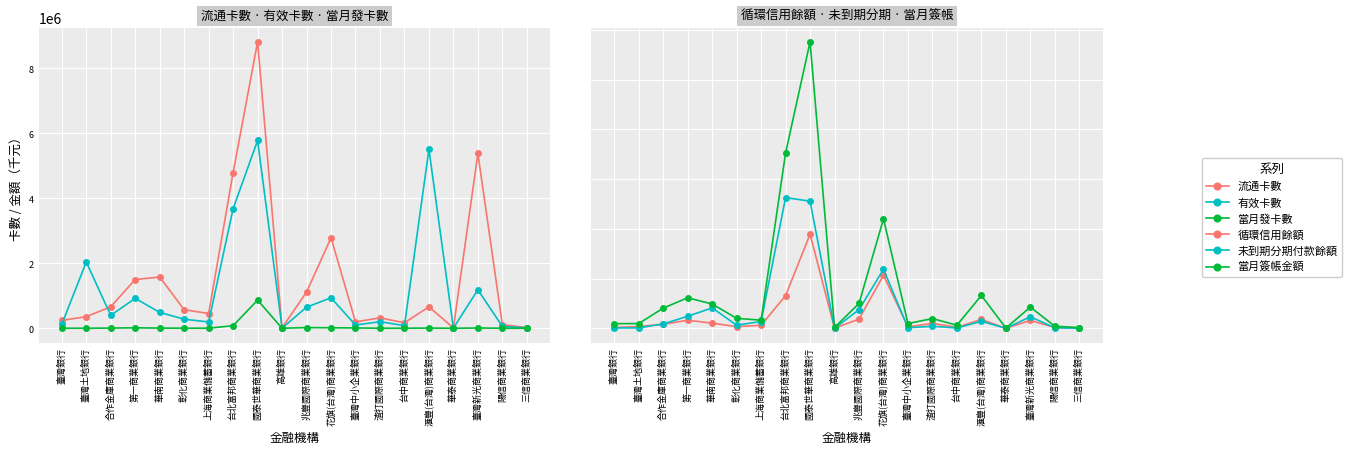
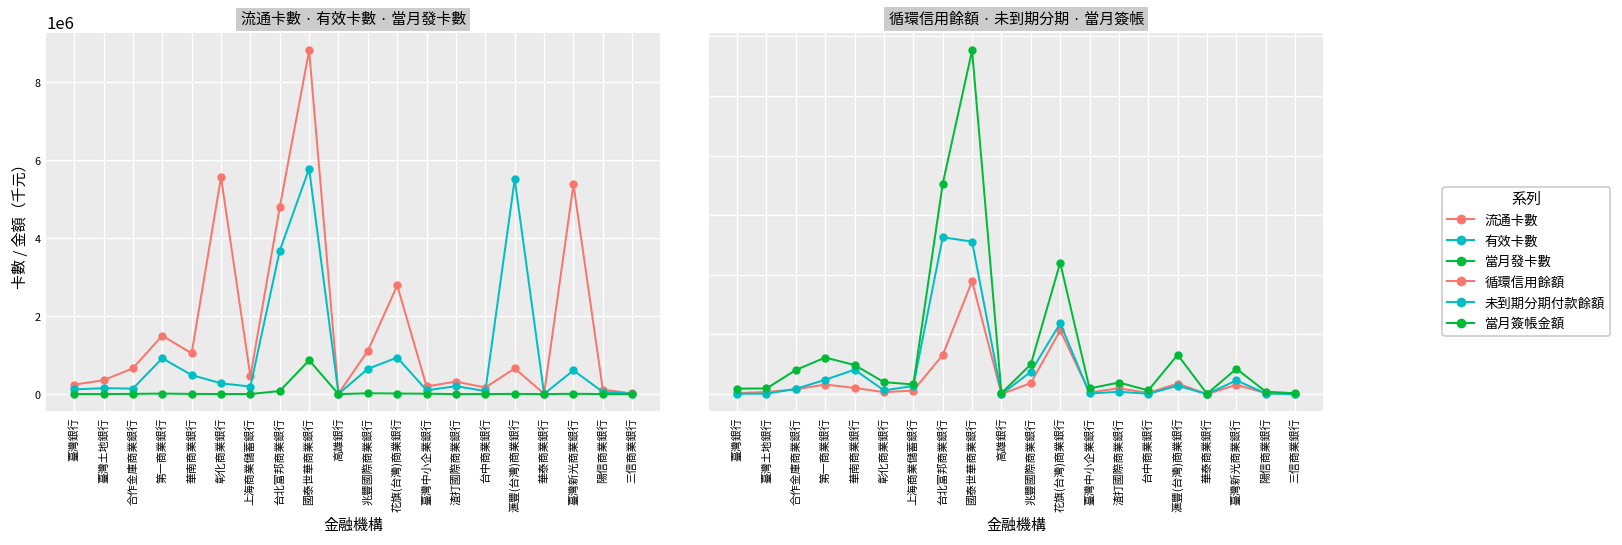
  {
    "流通卡數 · 有效卡數 · 當月發卡數": {
      "流通卡數": {
        "臺灣銀行": 200000,
        "臺灣土地銀行": 400000,
        "合作金庫商業銀行": 700000,
        "第一商業銀行": 1500000,
-       "華南商業銀行": 1600000,
-       "彰化商業銀行": 600000,
+       "華南商業銀行": 1000000,
+       "彰化商業銀行": 5600000,
        "上海商業儲蓄銀行": 500000,
        "台北富邦商業銀行": 4800000,
        "國泰世華商業銀行": 8800000,
        "兆豐國際商業銀行": 1100000,
        "花旗(台灣)商業銀行": 2800000,
        "臺灣中小企業銀行": 200000,
        "渣打國際商業銀行": 300000,
        "台中商業銀行": 200000,
        "滙豐(台灣)商業銀行": 700000,
        "臺灣新光商業銀行": 5400000
      },
      "有效卡數": {
        "臺灣銀行": 100000,
-       "臺灣土地銀行": 2000000,
-       "合作金庫商業銀行": 400000,
+       "臺灣土地銀行": 200000,
+       "合作金庫商業銀行": 100000,
        "第一商業銀行": 900000,
        "華南商業銀行": 500000,
        "彰化商業銀行": 300000,
        "上海商業儲蓄銀行": 200000,
        "台北富邦商業銀行": 3700000,
        "國泰世華商業銀行": 5800000,
        "兆豐國際商業銀行": 600000,
        "花旗(台灣)商業銀行": 900000,
        "臺灣中小企業銀行": 100000,
        "渣打國際商業銀行": 200000,
        "台中商業銀行": 100000,
        "滙豐(台灣)商業銀行": 5500000,
-       "臺灣新光商業銀行": 1200000
+       "臺灣新光商業銀行": 600000
      },
      "當月發卡數": {
        "臺灣銀行": 0,
        "臺灣土地銀行": 0,
        "合作金庫商業銀行": 0,
        "第一商業銀行": 0,
        "華南商業銀行": 0,
        "彰化商業銀行": 0,
        "上海商業儲蓄銀行": 0,
        "台北富邦商業銀行": 100000,
        "國泰世華商業銀行": 900000,
        "兆豐國際商業銀行": 0,
        "花旗(台灣)商業銀行": 0,
        "臺灣中小企業銀行": 0,
        "渣打國際商業銀行": 0,
        "台中商業銀行": 0,
        "滙豐(台灣)商業銀行": 0,
        "臺灣新光商業銀行": 0
      }
    }
  }
